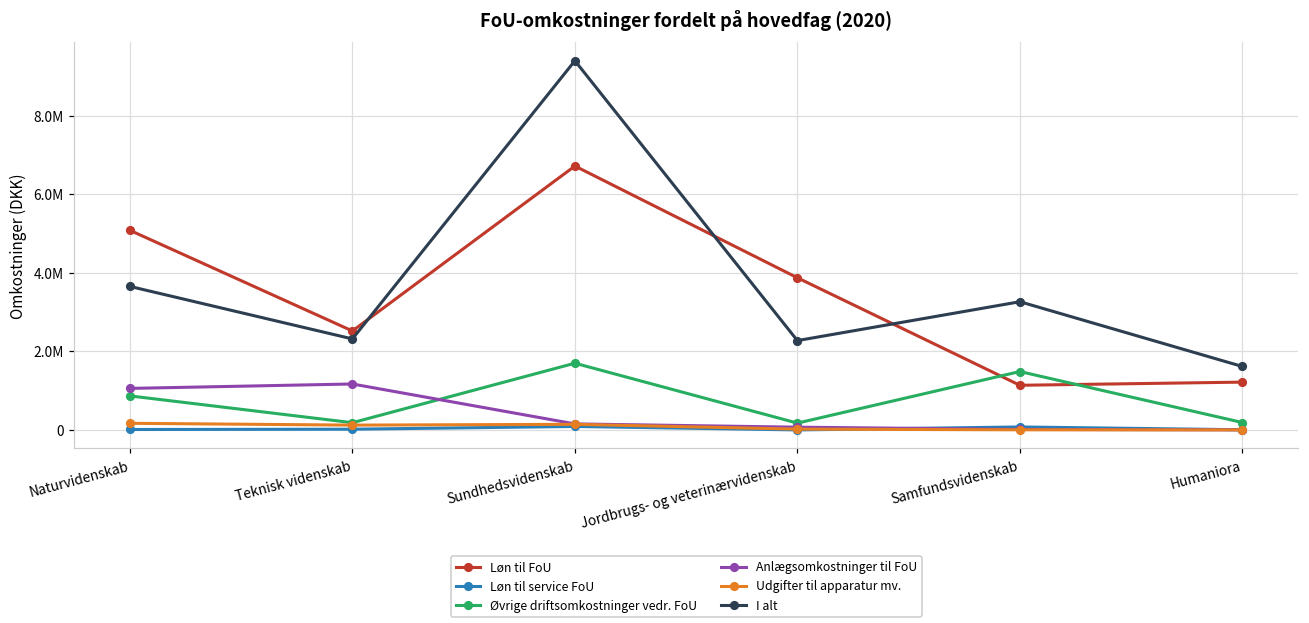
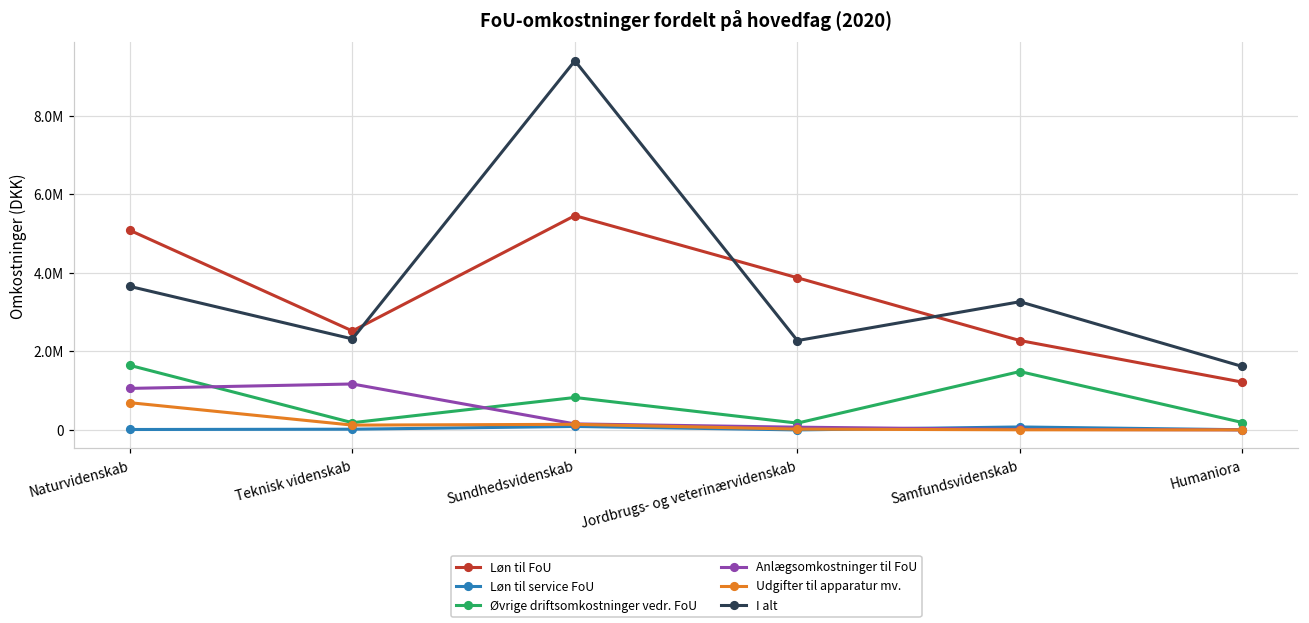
  {
    "Løn til FoU": {
      "Naturvidenskab": 5100000,
      "Teknisk videnskab": 2500000,
-     "Sundhedsvidenskab": 6700000,
+     "Sundhedsvidenskab": 5500000,
      "Jordbrugs- og veterinærvidenskab": 3900000,
-     "Samfundsvidenskab": 1100000,
+     "Samfundsvidenskab": 2300000,
      "Humaniora": 1200000
    },
    "Løn til service FoU": {
      "Naturvidenskab": 0,
      "Teknisk videnskab": 0
    },
    "Øvrige driftsomkostninger vedr. FoU": {
-     "Naturvidenskab": 900000,
-     "Sundhedsvidenskab": 1700000,
+     "Naturvidenskab": 1600000,
+     "Sundhedsvidenskab": 800000,
      "Jordbrugs- og veterinærvidenskab": 200000,
      "Samfundsvidenskab": 1500000,
      "Humaniora": 200000
    },
    "Anlægsomkostninger til FoU": {
      "Naturvidenskab": 1100000,
      "Teknisk videnskab": 1200000
    },
    "Udgifter til apparatur mv.": {
-     "Naturvidenskab": 200000
+     "Naturvidenskab": 700000
    },
    "I alt": {
      "Naturvidenskab": 3700000,
      "Teknisk videnskab": 2300000,
      "Sundhedsvidenskab": 9400000,
      "Jordbrugs- og veterinærvidenskab": 2300000,
      "Samfundsvidenskab": 3300000,
      "Humaniora": 1600000
    }
  }
